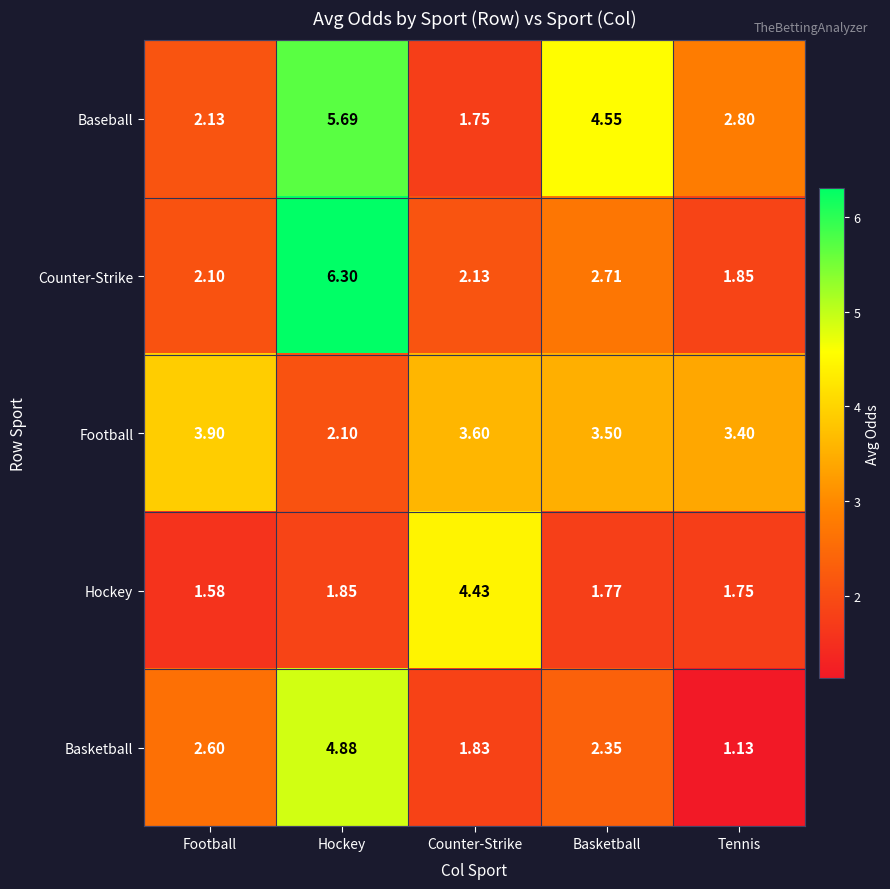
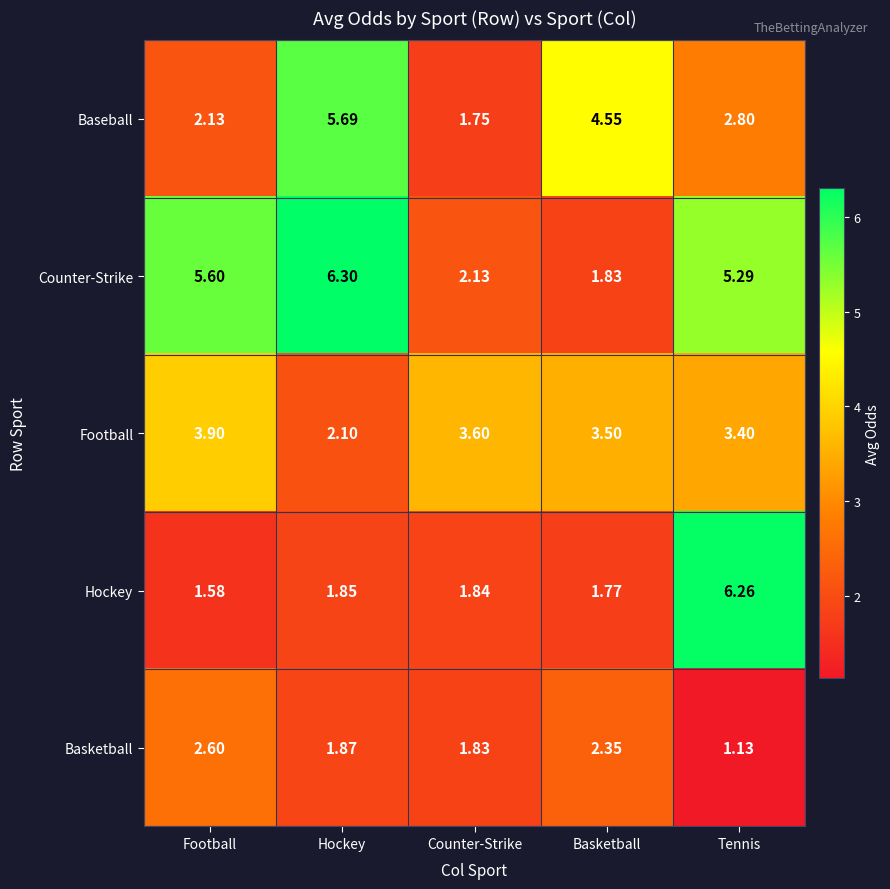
  {
    "Baseball": {
      "Football": 2.13,
      "Hockey": 5.69,
      "Counter-Strike": 1.75,
      "Basketball": 4.55,
      "Tennis": 2.80
    },
    "Counter-Strike": {
-     "Football": 2.10,
+     "Football": 5.60,
      "Hockey": 6.30,
      "Counter-Strike": 2.13,
-     "Basketball": 2.71,
-     "Tennis": 1.85
+     "Basketball": 1.83,
+     "Tennis": 5.29
    },
    "Football": {
      "Football": 3.90,
      "Hockey": 2.10,
      "Counter-Strike": 3.60,
      "Basketball": 3.50,
      "Tennis": 3.40
    },
    "Hockey": {
      "Football": 1.58,
      "Hockey": 1.85,
-     "Counter-Strike": 4.43,
+     "Counter-Strike": 1.84,
      "Basketball": 1.77,
-     "Tennis": 1.75
+     "Tennis": 6.26
    },
    "Basketball": {
      "Football": 2.60,
-     "Hockey": 4.88,
+     "Hockey": 1.87,
      "Counter-Strike": 1.83,
      "Basketball": 2.35,
      "Tennis": 1.13
    }
  }
